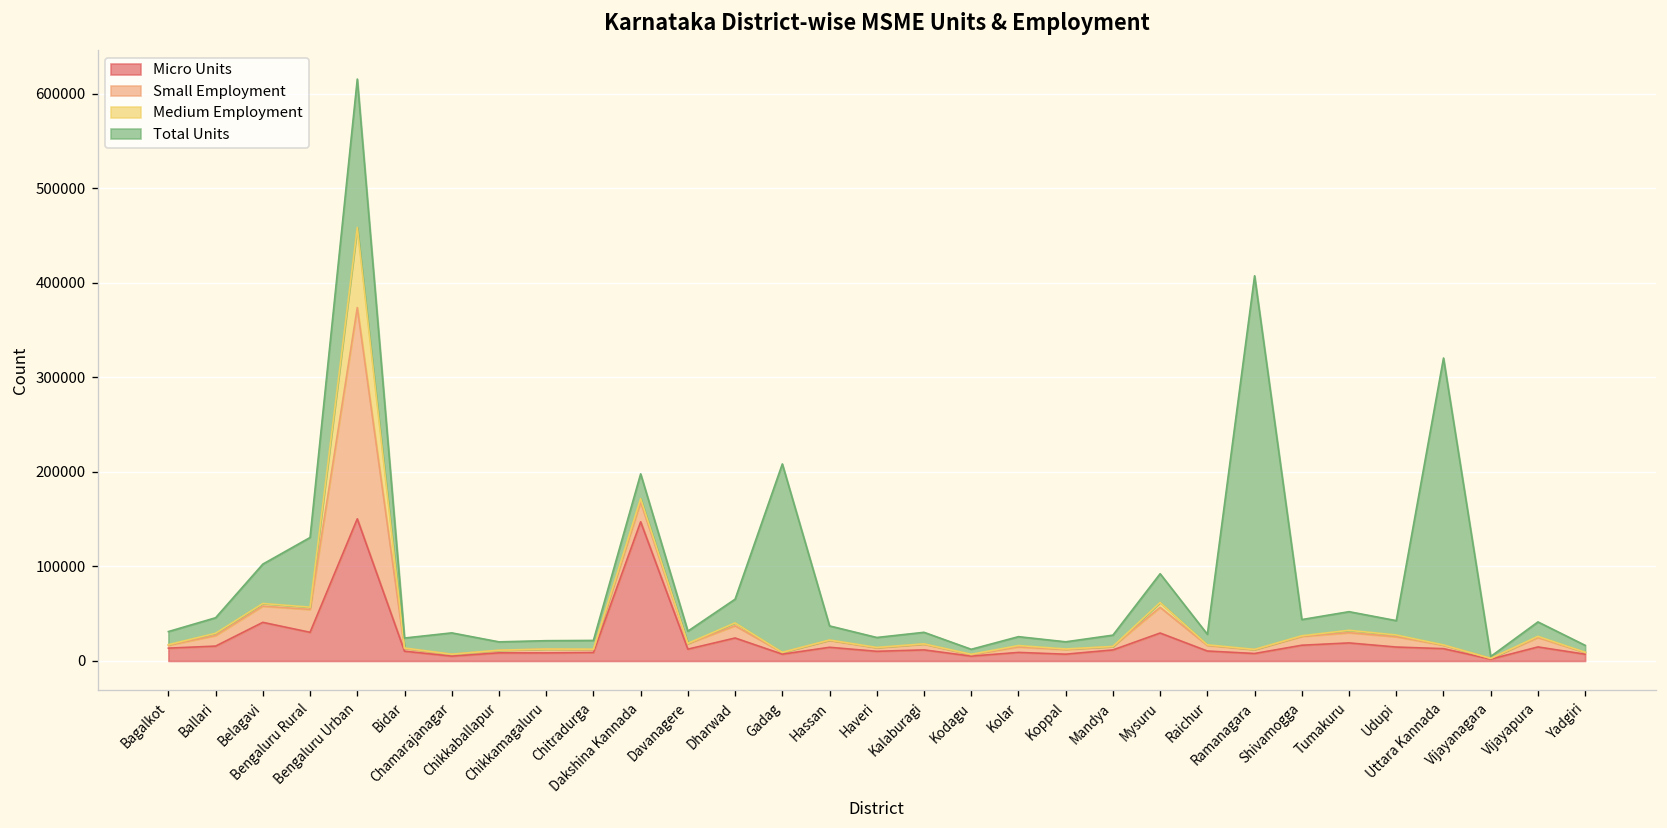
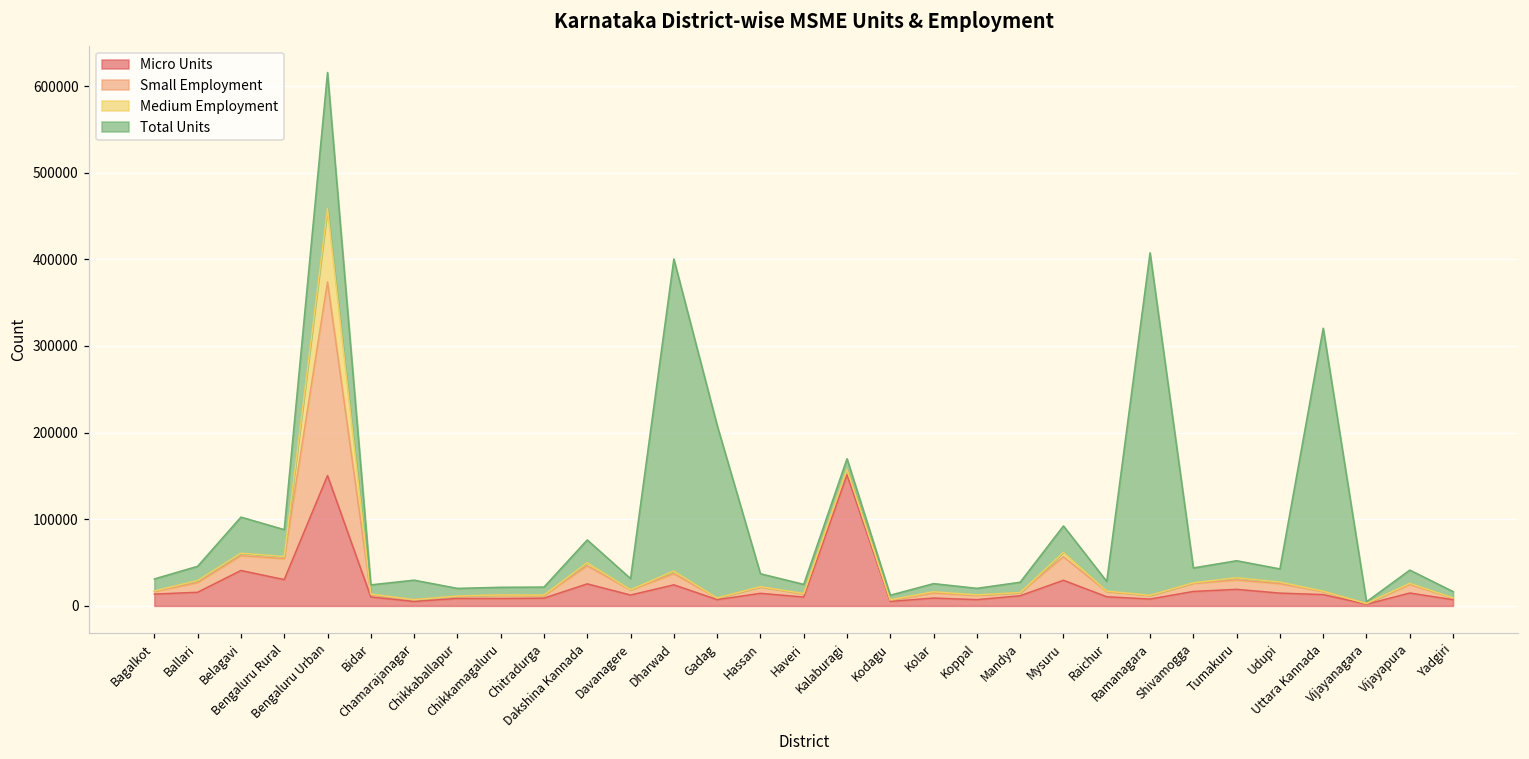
  {
    "Micro Units": {
      "Ballari": 20000,
      "Belagavi": 40000,
      "Bengaluru Rural": 30000,
      "Bengaluru Urban": 150000,
      "Chikkamagaluru": 10000,
-     "Dakshina Kannada": 150000,
+     "Dakshina Kannada": 30000,
      "Davanagere": 10000,
      "Dharwad": 20000,
      "Hassan": 10000,
      "Haveri": 10000,
-     "Kalaburagi": 10000,
+     "Kalaburagi": 150000,
      "Kolar": 10000,
      "Koppal": 10000,
      "Mandya": 10000,
      "Mysuru": 30000,
      "Raichur": 10000,
      "Ramanagara": 10000,
      "Shivamogga": 20000,
      "Tumakuru": 20000,
      "Udupi": 10000,
      "Uttara Kannada": 10000,
      "Vijayapura": 10000
    },
    "Total Units": {
      "Bagalkot": 10000,
      "Ballari": 20000,
      "Belagavi": 40000,
-     "Bengaluru Rural": 70000,
+     "Bengaluru Rural": 30000,
      "Bengaluru Urban": 160000,
      "Bidar": 10000,
      "Chamarajanagar": 20000,
      "Chikkaballapur": 10000,
      "Chikkamagaluru": 10000,
      "Chitradurga": 10000,
      "Dakshina Kannada": 30000,
      "Davanagere": 10000,
-     "Dharwad": 30000,
+     "Dharwad": 360000,
      "Gadag": 200000,
      "Hassan": 10000,
      "Haveri": 10000,
      "Kalaburagi": 10000,
      "Kodagu": 10000,
      "Kolar": 10000,
      "Koppal": 10000,
      "Mandya": 10000,
      "Mysuru": 30000,
      "Raichur": 10000,
      "Ramanagara": 400000,
      "Shivamogga": 20000,
      "Tumakuru": 20000,
      "Udupi": 20000,
      "Uttara Kannada": 300000,
      "Vijayapura": 20000,
      "Yadgiri": 10000
    }
  }
